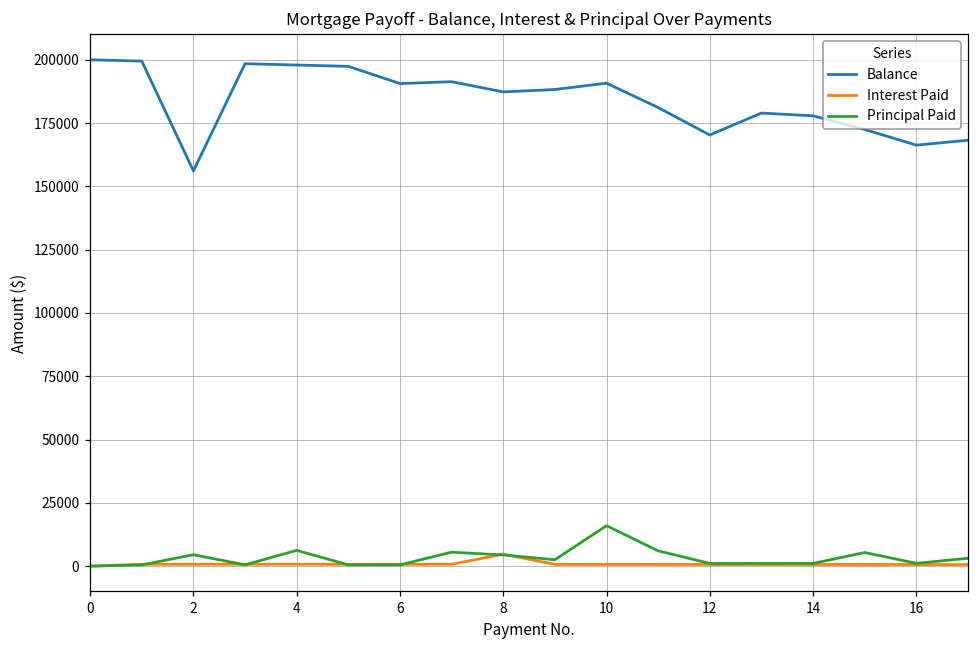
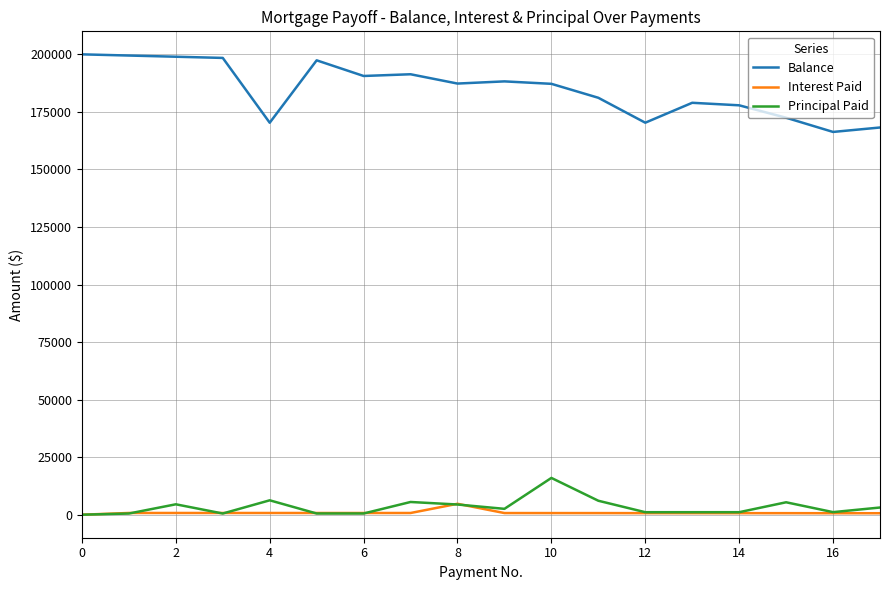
  {
    "Balance": {
      "0": 200000,
-     "2": 156000,
-     "4": 198000,
+     "2": 199000,
+     "4": 170000,
      "6": 191000,
      "8": 187000,
-     "10": 191000,
+     "10": 187000,
      "12": 170000,
      "14": 178000,
      "16": 166000
    },
    "Interest Paid": {
      "2": 1000,
      "4": 1000,
      "10": 1000
    },
    "Principal Paid": {
      "2": 5000,
      "4": 6000,
      "10": 16000
    }
  }
